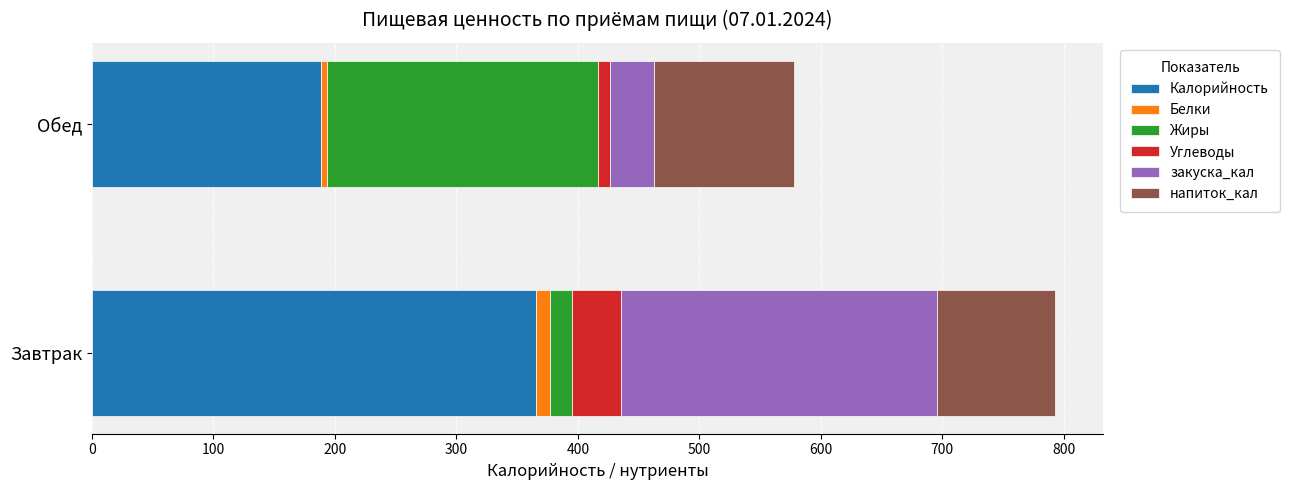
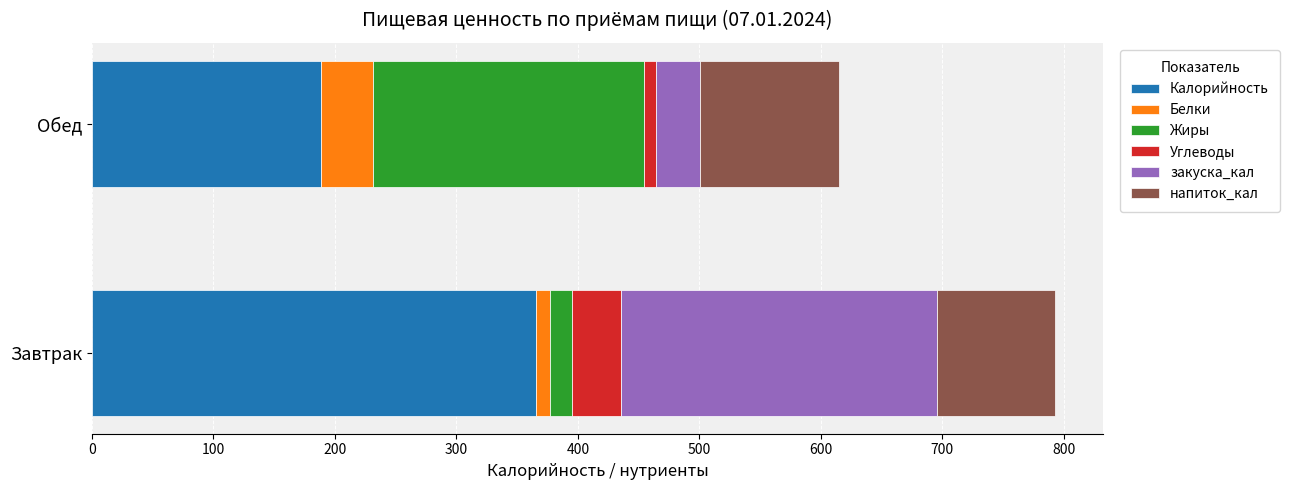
  {
    "Калорийность": {
      "Обед": 189,
      "Завтрак": 366
    },
    "Белки": {
-     "Обед": 5,
+     "Обед": 42,
      "Завтрак": 11
    },
    "Жиры": {
      "Обед": 223,
      "Завтрак": 18
    },
    "Углеводы": {
      "Обед": 10,
      "Завтрак": 41
    },
    "закуска_кал": {
      "Обед": 36,
      "Завтрак": 260
    },
    "напиток_кал": {
      "Обед": 115,
      "Завтрак": 97
    }
  }
